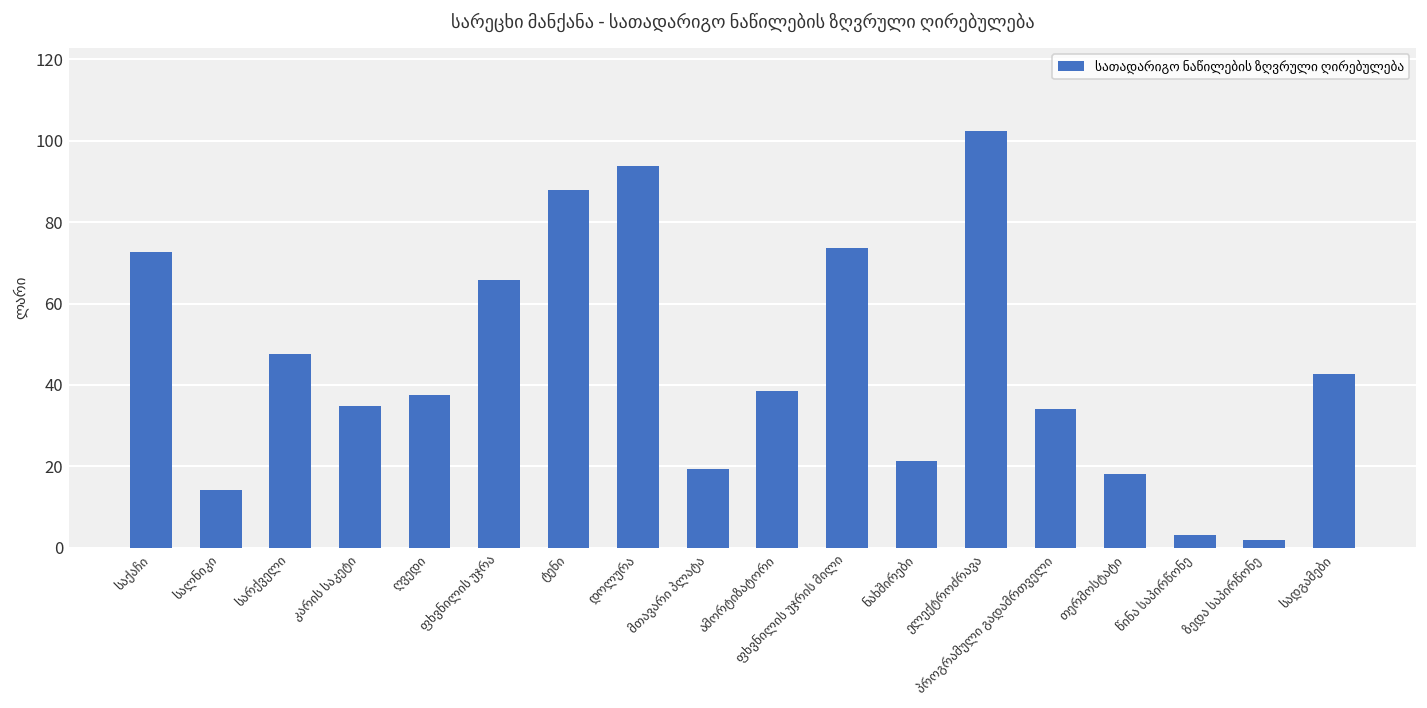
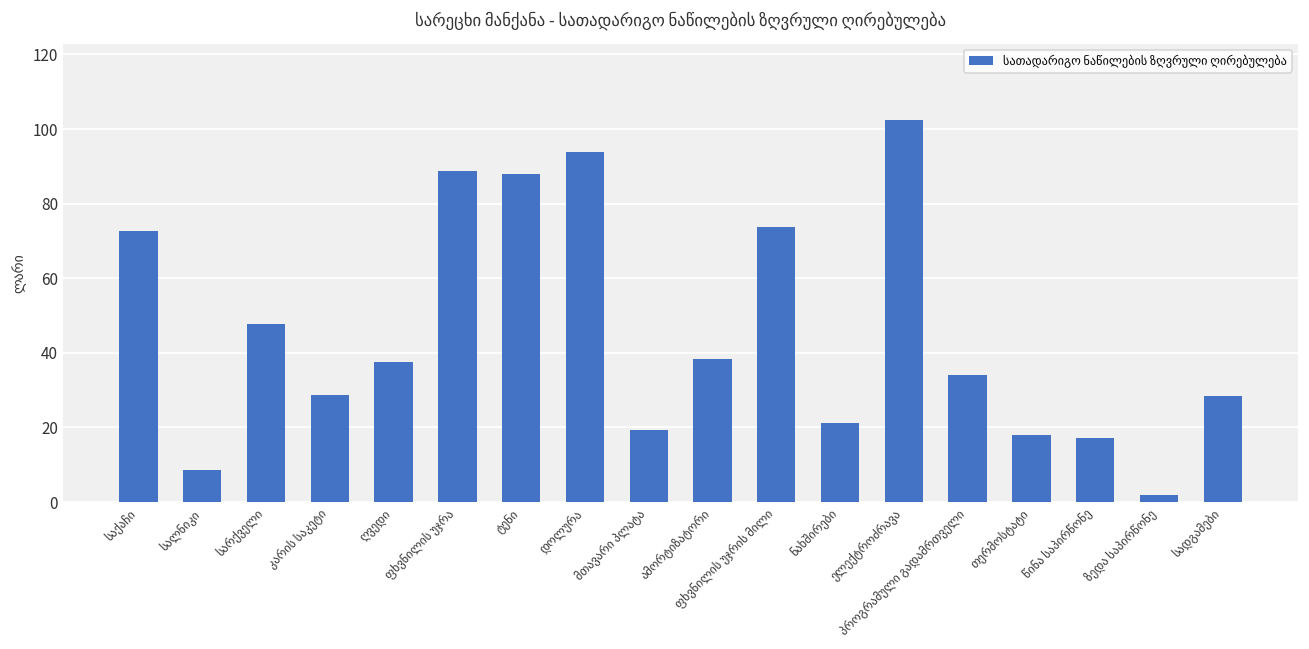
  {
    "საქაჩი": 73,
-   "სალნიკი": 14,
+   "სალნიკი": 9,
    "სარქველი": 48,
-   "კარის საკეტი": 35,
+   "კარის საკეტი": 29,
    "ღვედი": 38,
-   "ფხვნილის უჯრა": 66,
+   "ფხვნილის უჯრა": 89,
    "ტენი": 88,
    "დოლურა": 94,
    "მთავარი პლატა": 19,
    "ამორტიზატორი": 38,
    "ფხვნილის უჯრის მილი": 74,
    "ნახშირები": 21,
    "ელექტროძრავა": 102,
    "პროგრამული გადამრთველი": 34,
    "თერმოსტატი": 18,
-   "წინა საპირწონე": 3,
+   "წინა საპირწონე": 17,
    "ზედა საპირწონე": 2,
-   "სადგამები": 43
+   "სადგამები": 28
  }
